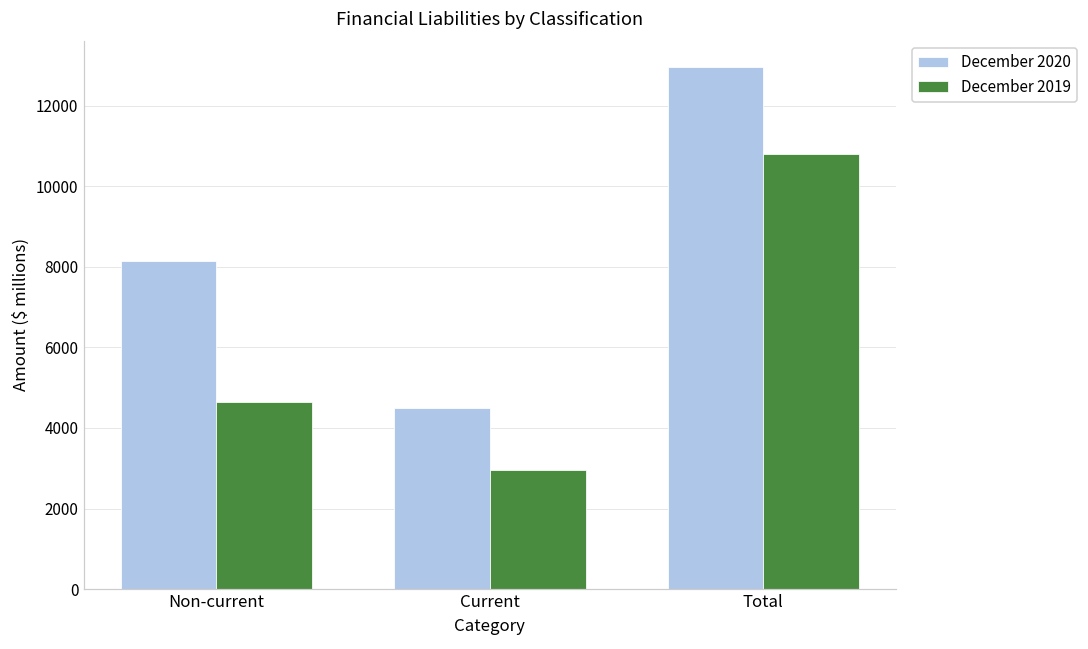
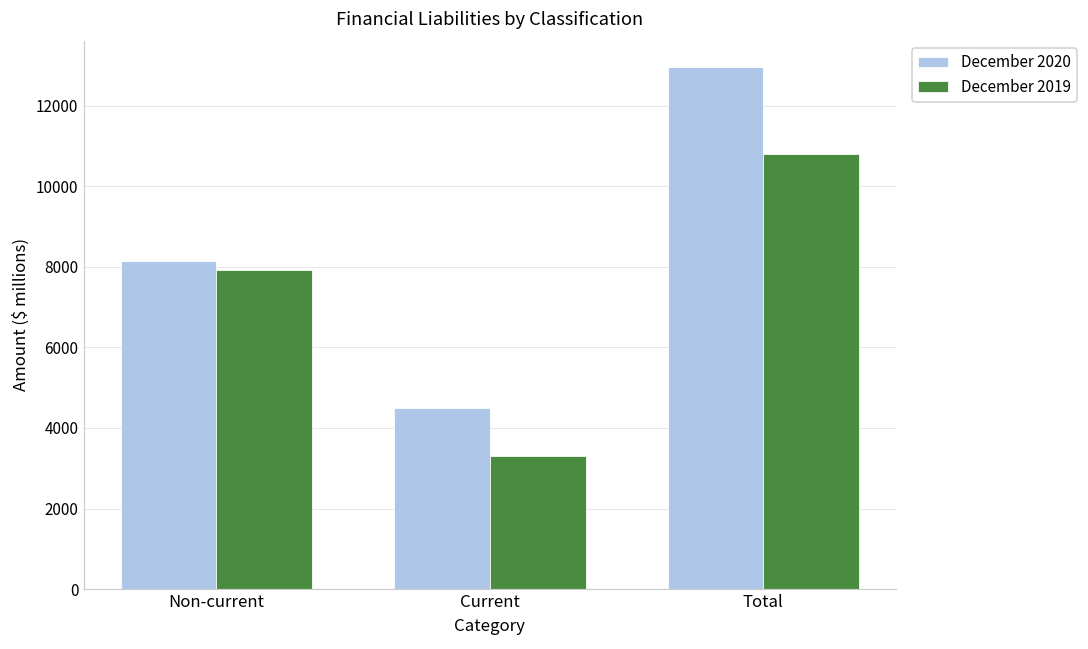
  {
    "December 2020": {
      "Non-current": 8100,
      "Current": 4500,
      "Total": 13000
    },
    "December 2019": {
-     "Non-current": 4600,
-     "Current": 3000,
+     "Non-current": 7900,
+     "Current": 3300,
      "Total": 10800
    }
  }
